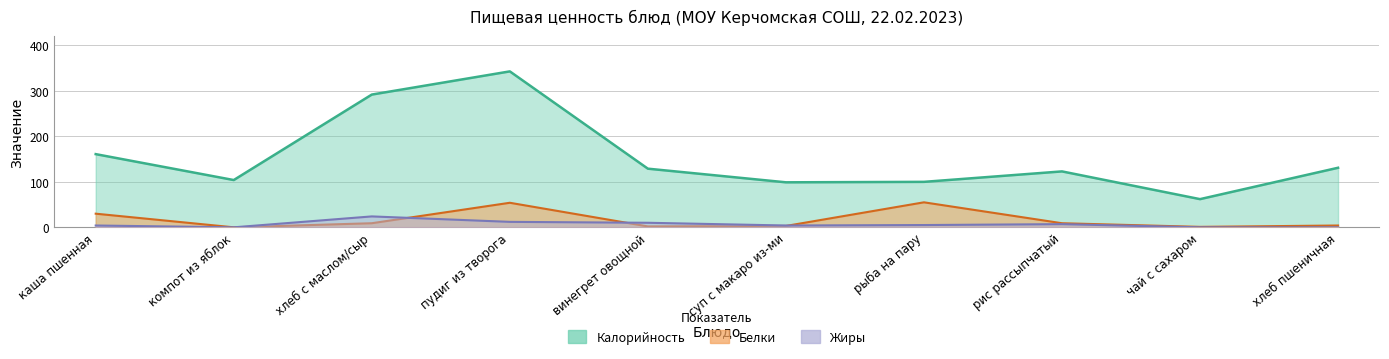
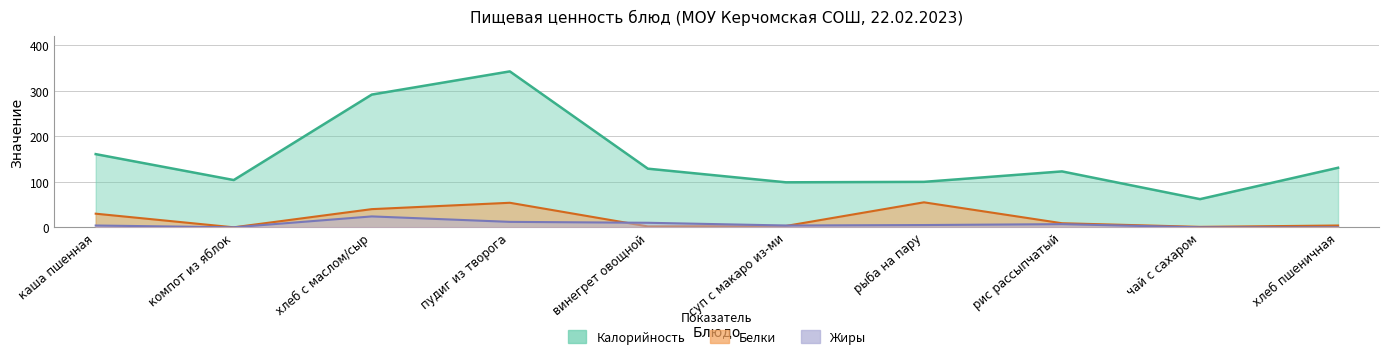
  {
    "Белки": {
      "каша пшенная": 30,
-     "хлеб с маслом/сыр": 10,
+     "хлеб с маслом/сыр": 40,
      "пудиг из творога": 50,
      "винегрет овощной": 0,
      "рыба на пару": 60
    }
  }
